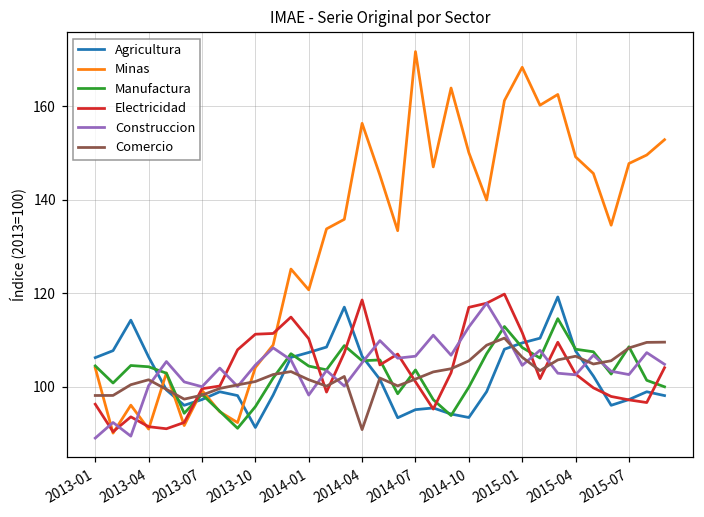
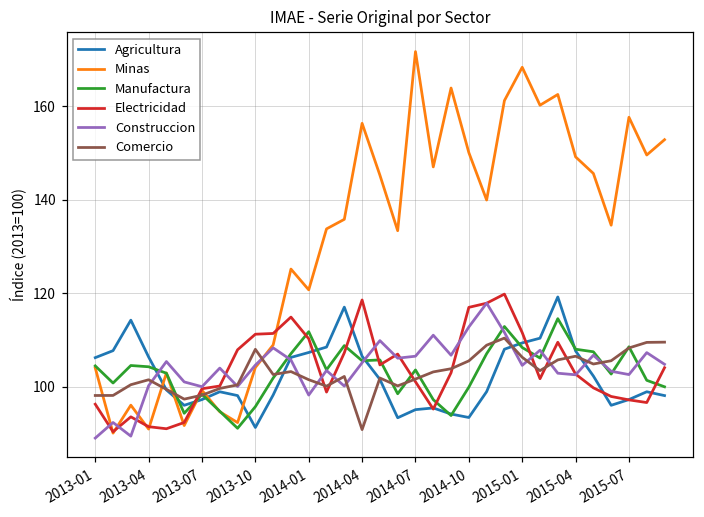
  {
    "Agricultura": {
      "2013-01": 106,
      "2013-04": 106,
      "2013-07": 97,
      "2013-10": 91,
      "2014-01": 107,
      "2014-04": 107,
      "2014-07": 95,
      "2014-10": 93,
      "2015-01": 109
    },
    "Minas": {
      "2014-01": 121,
      "2014-04": 156,
      "2014-07": 172,
      "2014-10": 150,
      "2015-01": 168,
      "2015-04": 149,
-     "2015-07": 148
+     "2015-07": 158
    },
    "Manufactura": {
      "2013-04": 104,
      "2013-10": 96,
-     "2014-01": 104,
+     "2014-01": 112,
      "2014-07": 104,
      "2014-10": 100,
      "2015-01": 108
    },
    "Electricidad": {
      "2013-01": 96,
      "2013-10": 111,
      "2014-01": 110,
      "2014-04": 119,
      "2014-10": 117,
      "2015-01": 112
    },
    "Construccion": {
      "2013-01": 89,
      "2013-04": 100,
      "2014-01": 98,
      "2014-07": 107,
      "2014-10": 113,
      "2015-01": 105,
      "2015-07": 103
    },
    "Comercio": {
      "2013-01": 98,
      "2013-04": 101,
-     "2013-10": 101,
+     "2013-10": 108,
      "2014-01": 101,
      "2014-04": 91,
      "2014-10": 106,
      "2015-01": 106,
      "2015-04": 107
    }
  }
